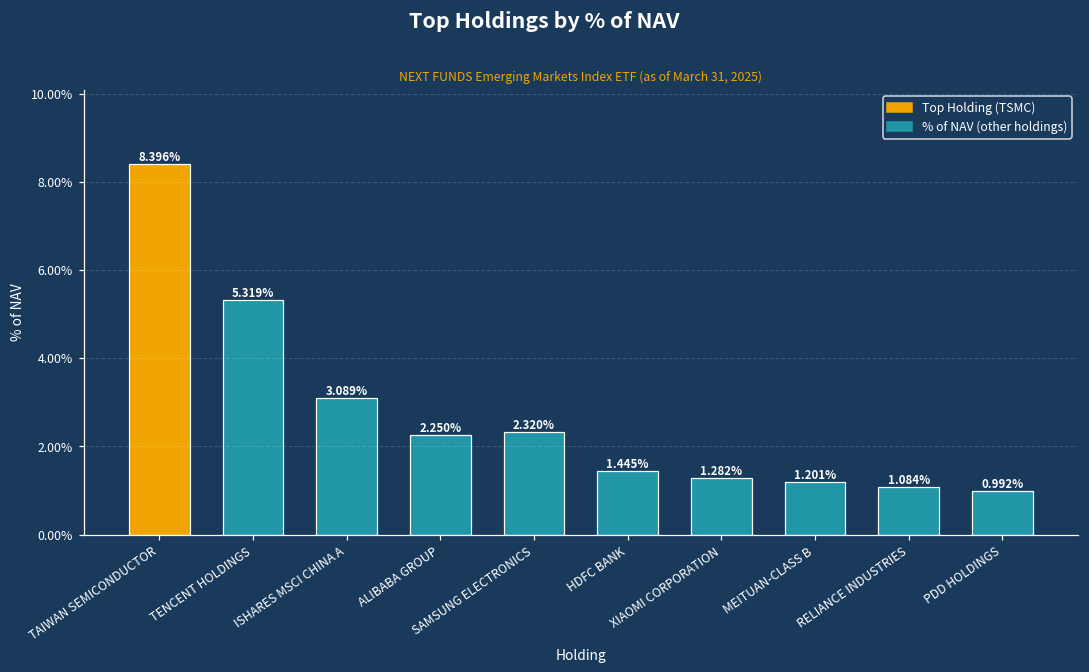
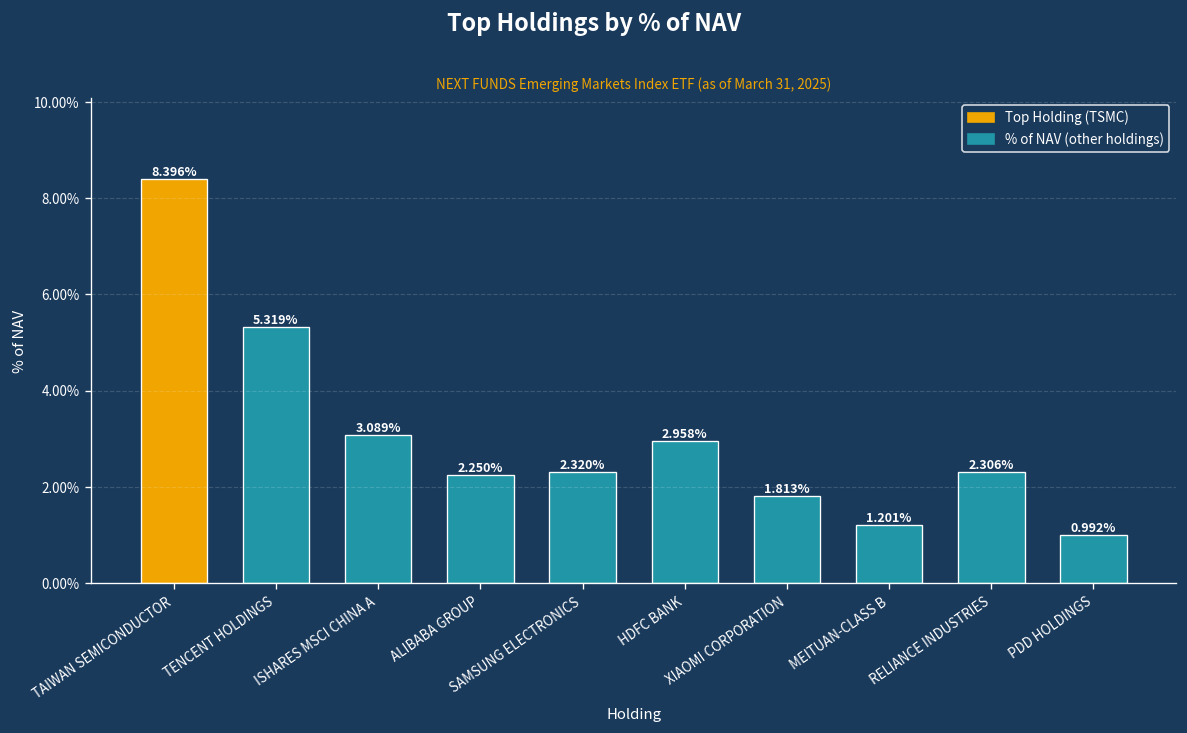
  {
    "TAIWAN SEMICONDUCTOR": "8.396%",
    "TENCENT HOLDINGS": "5.319%",
    "ISHARES MSCI CHINA A": "3.089%",
    "ALIBABA GROUP": "2.250%",
    "SAMSUNG ELECTRONICS": "2.320%",
-   "HDFC BANK": "1.445%",
-   "XIAOMI CORPORATION": "1.282%",
+   "HDFC BANK": "2.958%",
+   "XIAOMI CORPORATION": "1.813%",
    "MEITUAN-CLASS B": "1.201%",
-   "RELIANCE INDUSTRIES": "1.084%",
+   "RELIANCE INDUSTRIES": "2.306%",
    "PDD HOLDINGS": "0.992%"
  }
